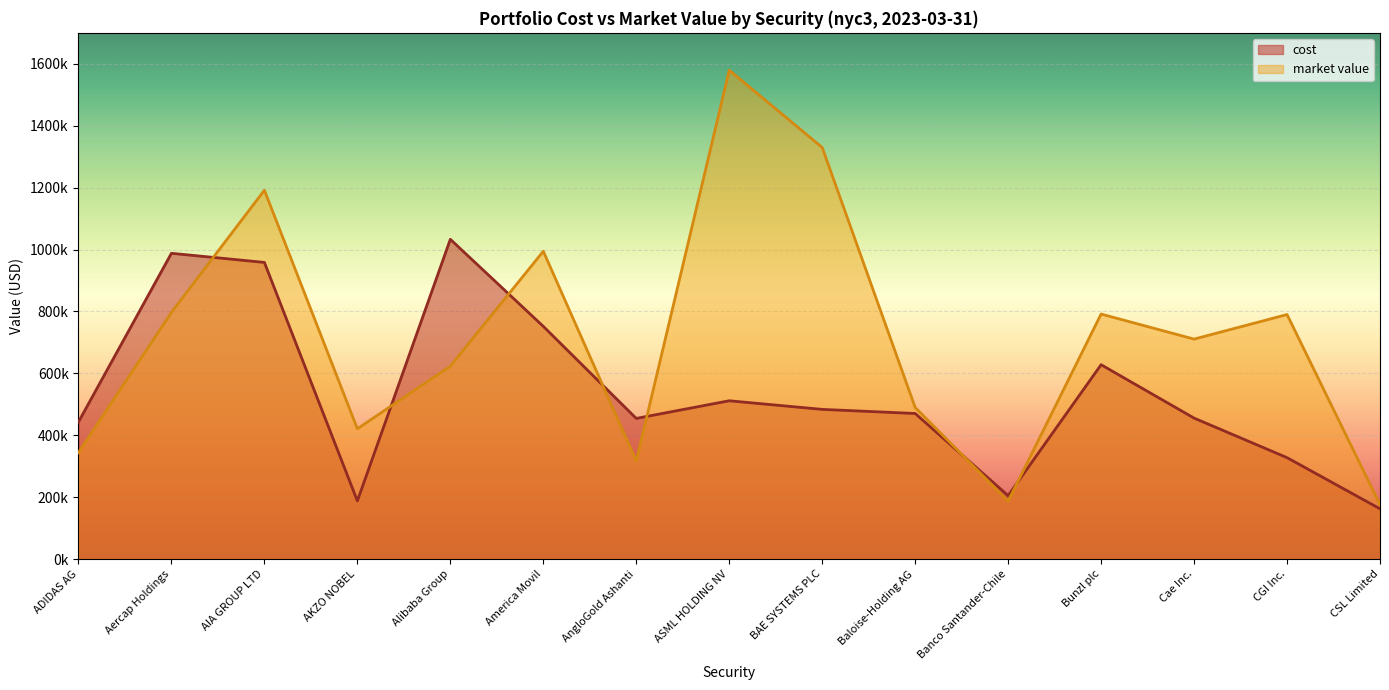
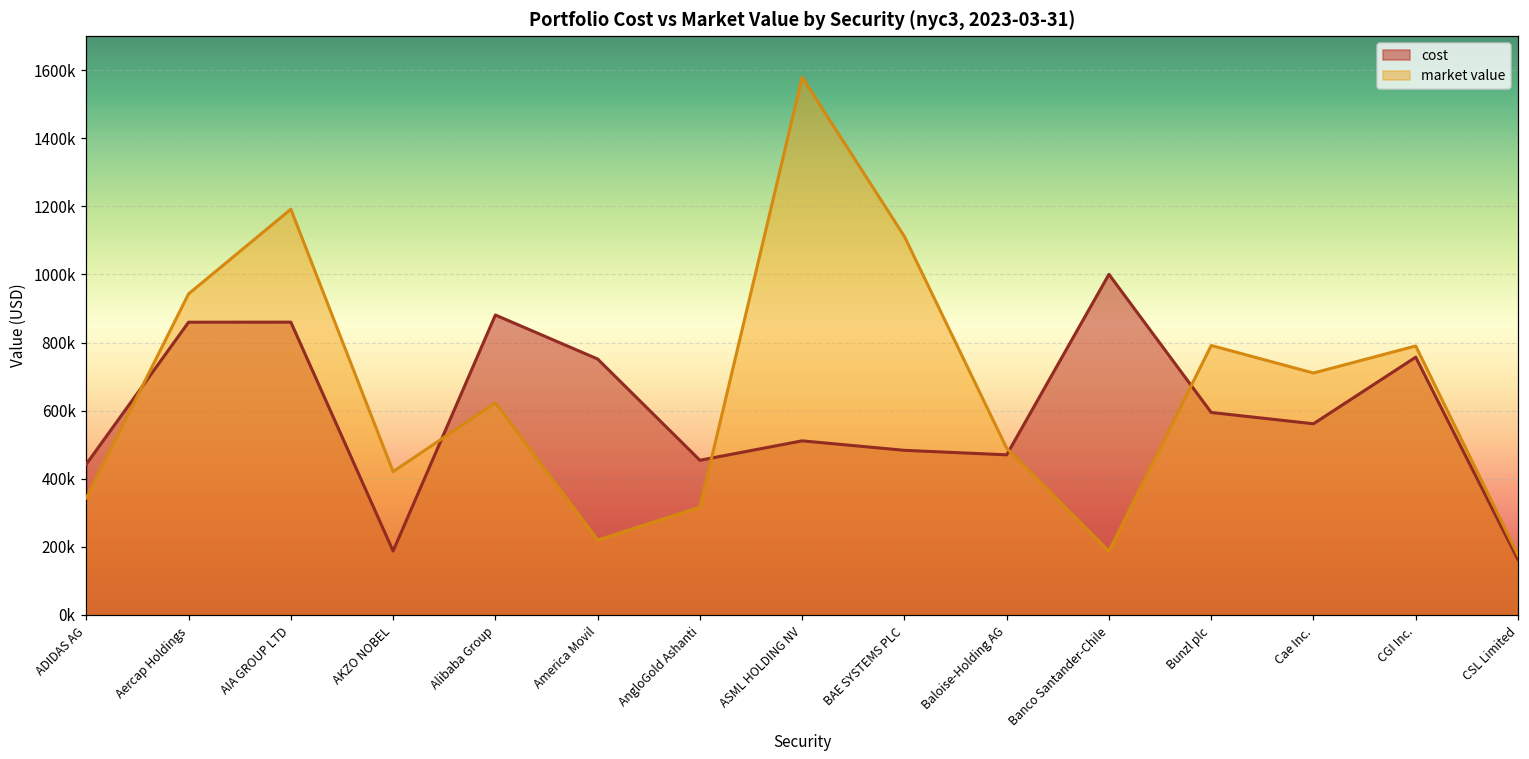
  {
    "cost": {
      "ADIDAS AG": 440000,
-     "Aercap Holdings": 990000,
-     "AIA GROUP LTD": 960000,
+     "Aercap Holdings": 860000,
+     "AIA GROUP LTD": 860000,
      "AKZO NOBEL": 190000,
-     "Alibaba Group": 1030000,
+     "Alibaba Group": 880000,
      "America Movil": 750000,
      "AngloGold Ashanti": 450000,
      "ASML HOLDING NV": 510000,
      "BAE SYSTEMS PLC": 480000,
      "Baloise-Holding AG": 470000,
-     "Banco Santander-Chile": 200000,
-     "Bunzl plc": 630000,
-     "Cae Inc.": 460000,
-     "CGI Inc.": 330000,
+     "Banco Santander-Chile": 1000000,
+     "Bunzl plc": 590000,
+     "Cae Inc.": 560000,
+     "CGI Inc.": 760000,
      "CSL Limited": 160000
    },
    "market value": {
      "ADIDAS AG": 340000,
-     "Aercap Holdings": 800000,
+     "Aercap Holdings": 940000,
      "AIA GROUP LTD": 1190000,
      "AKZO NOBEL": 420000,
      "Alibaba Group": 620000,
-     "America Movil": 990000,
+     "America Movil": 220000,
      "AngloGold Ashanti": 320000,
      "ASML HOLDING NV": 1580000,
-     "BAE SYSTEMS PLC": 1330000,
+     "BAE SYSTEMS PLC": 1110000,
      "Baloise-Holding AG": 490000,
      "Banco Santander-Chile": 190000,
      "Bunzl plc": 790000,
      "Cae Inc.": 710000,
      "CGI Inc.": 790000,
      "CSL Limited": 180000
    }
  }
